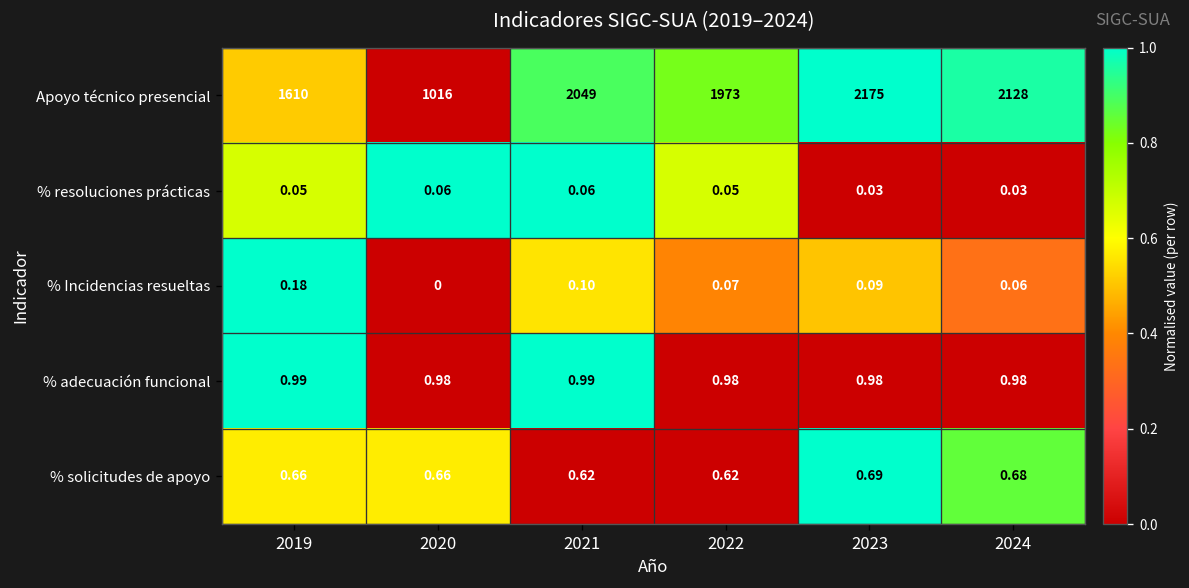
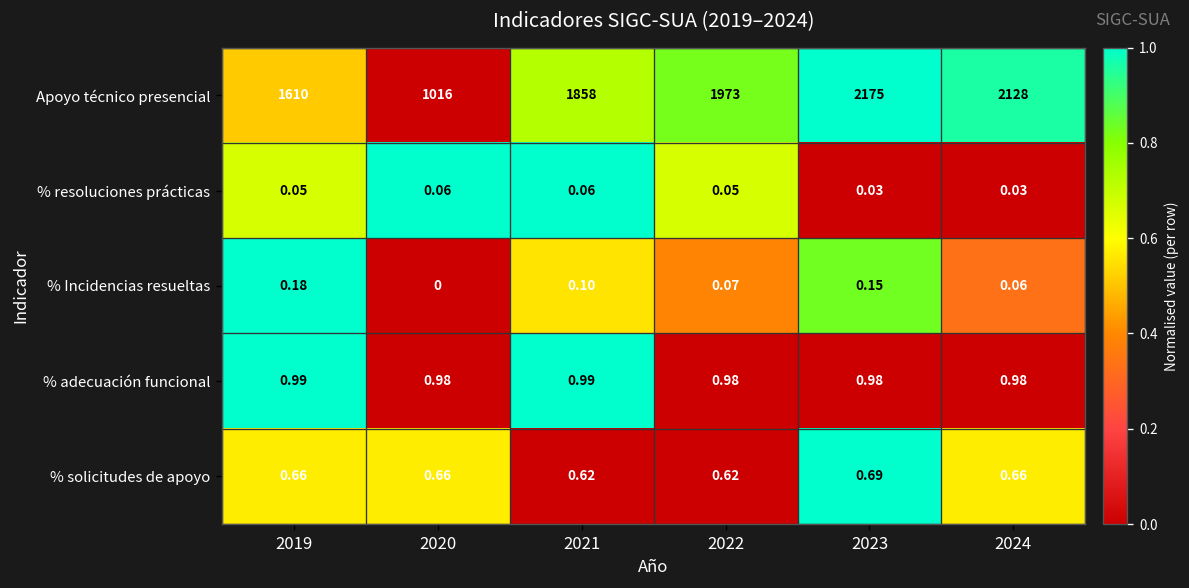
  {
    "Apoyo técnico presencial": {
      "2019": 1610,
      "2020": 1016,
-     "2021": 2049,
+     "2021": 1858,
      "2022": 1973,
      "2023": 2175,
      "2024": 2128
    },
    "% resoluciones prácticas": {
      "2019": 0.05,
      "2020": 0.06,
      "2021": 0.06,
      "2022": 0.05,
      "2023": 0.03,
      "2024": 0.03
    },
    "% Incidencias resueltas": {
      "2019": 0.18,
      "2020": 0,
      "2021": 0.10,
      "2022": 0.07,
-     "2023": 0.09,
+     "2023": 0.15,
      "2024": 0.06
    },
    "% adecuación funcional": {
      "2019": 0.99,
      "2020": 0.98,
      "2021": 0.99,
      "2022": 0.98,
      "2023": 0.98,
      "2024": 0.98
    },
    "% solicitudes de apoyo": {
      "2019": 0.66,
      "2020": 0.66,
      "2021": 0.62,
      "2022": 0.62,
      "2023": 0.69,
-     "2024": 0.68
+     "2024": 0.66
    }
  }
